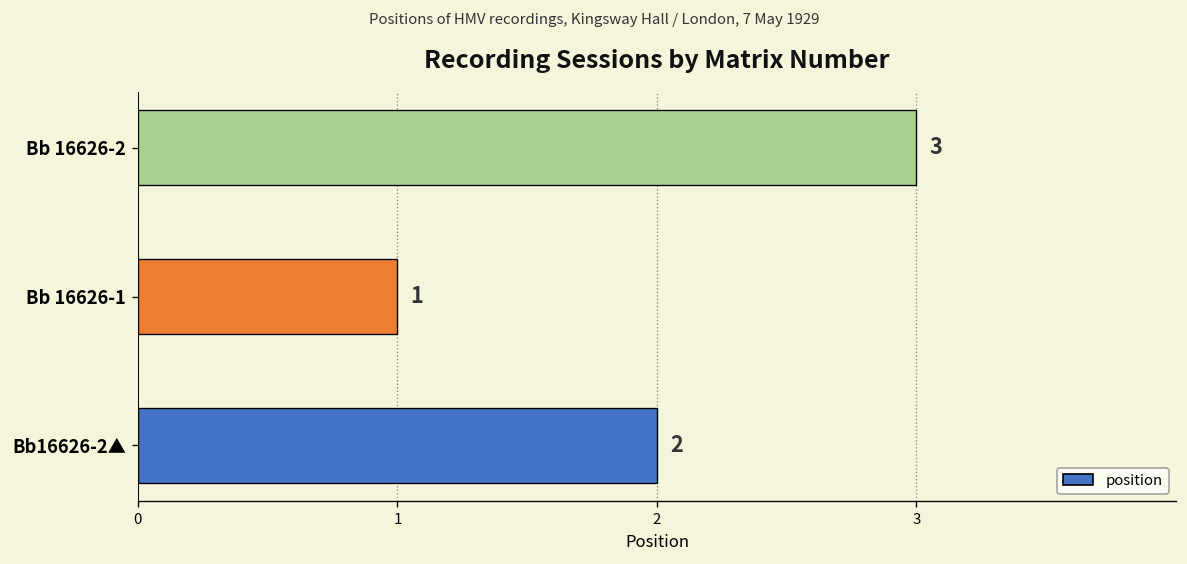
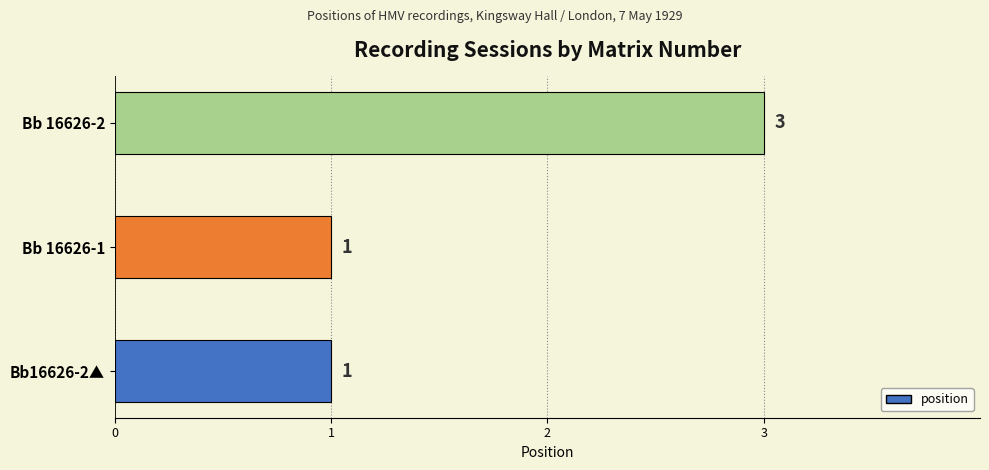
  {
    "Bb 16626-2": 3,
    "Bb 16626-1": 1,
-   "Bb16626-2▲": 2
+   "Bb16626-2▲": 1
  }
